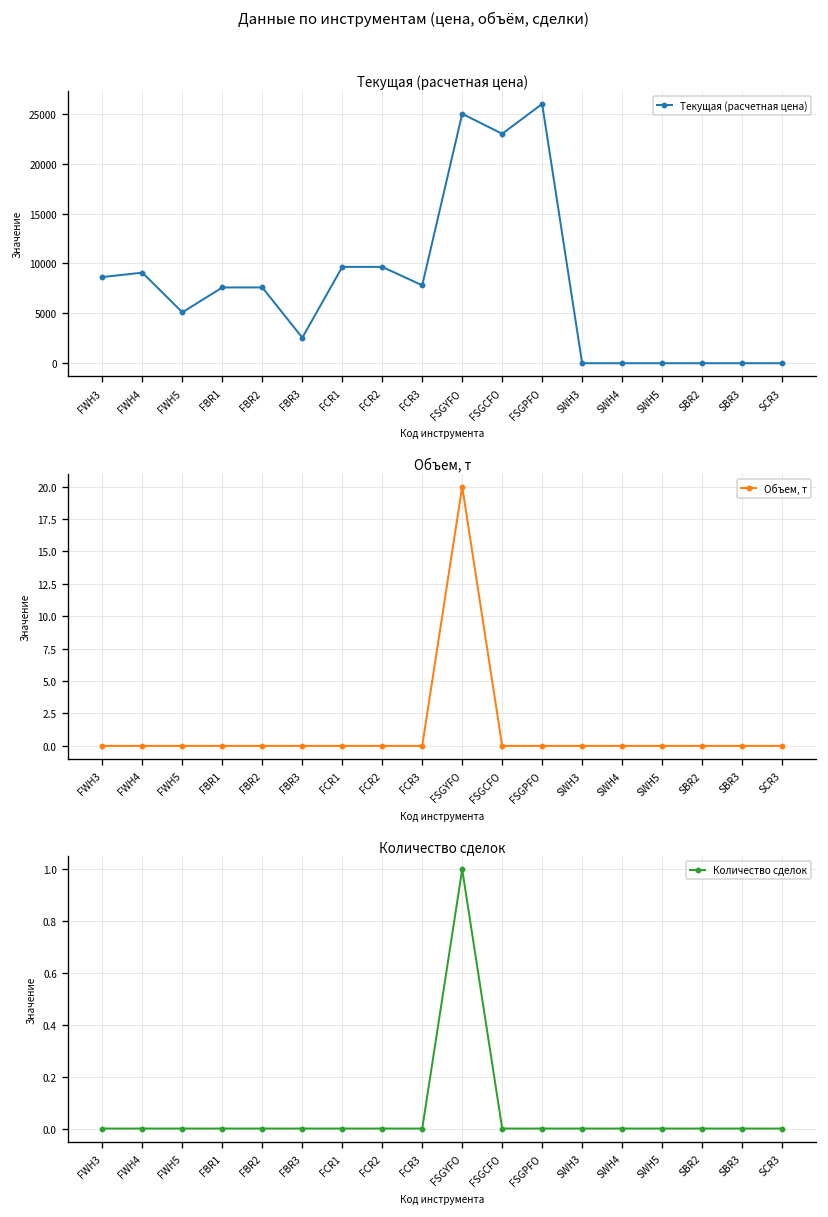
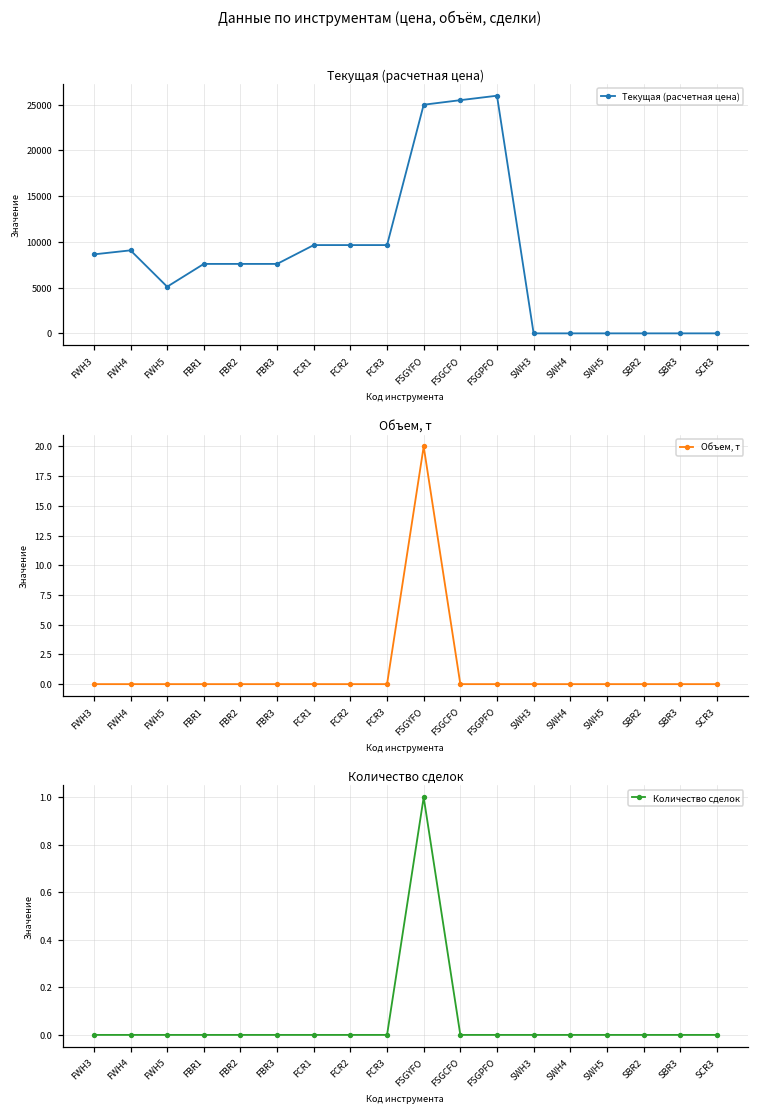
  {
    "Текущая (расчетная цена)": {
      "FWH3": 9000,
      "FWH4": 9000,
      "FWH5": 5000,
      "FBR1": 8000,
      "FBR2": 8000,
-     "FBR3": 3000,
+     "FBR3": 8000,
      "FCR1": 10000,
      "FCR2": 10000,
-     "FCR3": 8000,
+     "FCR3": 10000,
      "FSGYFO": 25000,
-     "FSGCFO": 23000,
+     "FSGCFO": 26000,
      "FSGPFO": 26000,
      "SWH3": 0,
      "SWH4": 0,
      "SWH5": 0,
      "SBR2": 0,
      "SBR3": 0,
      "SCR3": 0
    },
    "Объем, т": {
      "FWH3": 0.0,
      "FWH4": 0.0,
      "FWH5": 0.0,
      "FBR1": 0.0,
      "FBR2": 0.0,
      "FBR3": 0.0,
      "FCR1": 0.0,
      "FCR2": 0.0,
      "FCR3": 0.0,
      "FSGYFO": 20.0,
      "FSGCFO": 0.0,
      "FSGPFO": 0.0,
      "SWH3": 0.0,
      "SWH4": 0.0,
      "SWH5": 0.0,
      "SBR2": 0.0,
      "SBR3": 0.0,
      "SCR3": 0.0
    },
    "Количество сделок": {
      "FWH3": 0.00,
      "FWH4": 0.00,
      "FWH5": 0.00,
      "FBR1": 0.00,
      "FBR2": 0.00,
      "FBR3": 0.00,
      "FCR1": 0.00,
      "FCR2": 0.00,
      "FCR3": 0.00,
      "FSGYFO": 1.00,
      "FSGCFO": 0.00,
      "FSGPFO": 0.00,
      "SWH3": 0.00,
      "SWH4": 0.00,
      "SWH5": 0.00,
      "SBR2": 0.00,
      "SBR3": 0.00,
      "SCR3": 0.00
    }
  }
